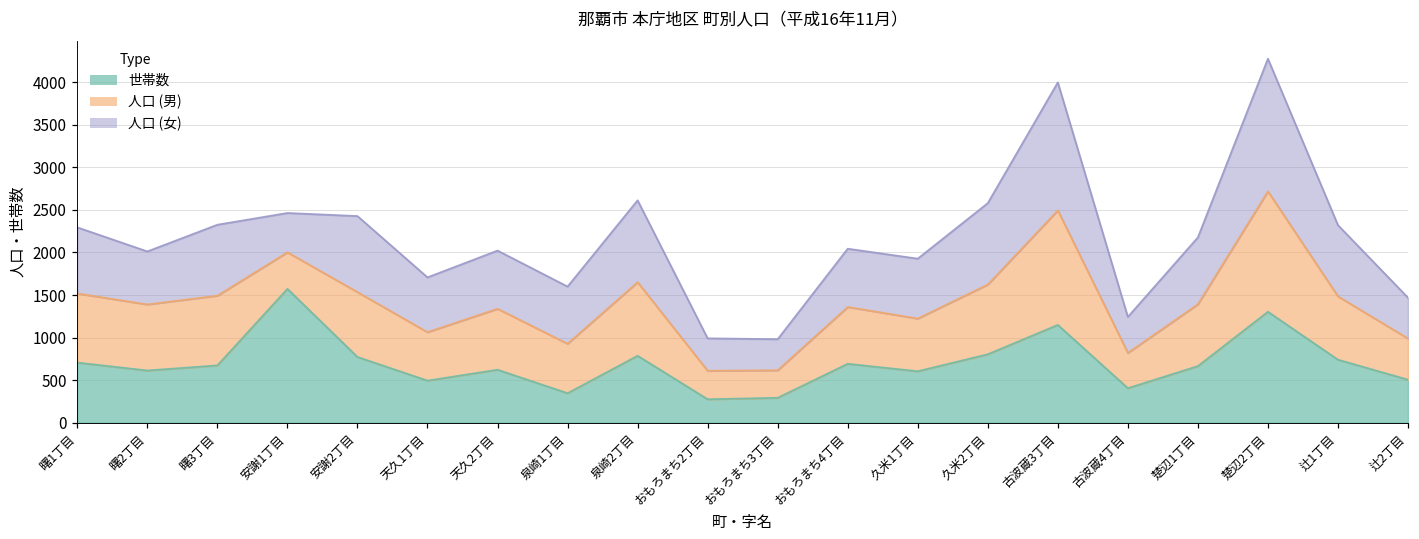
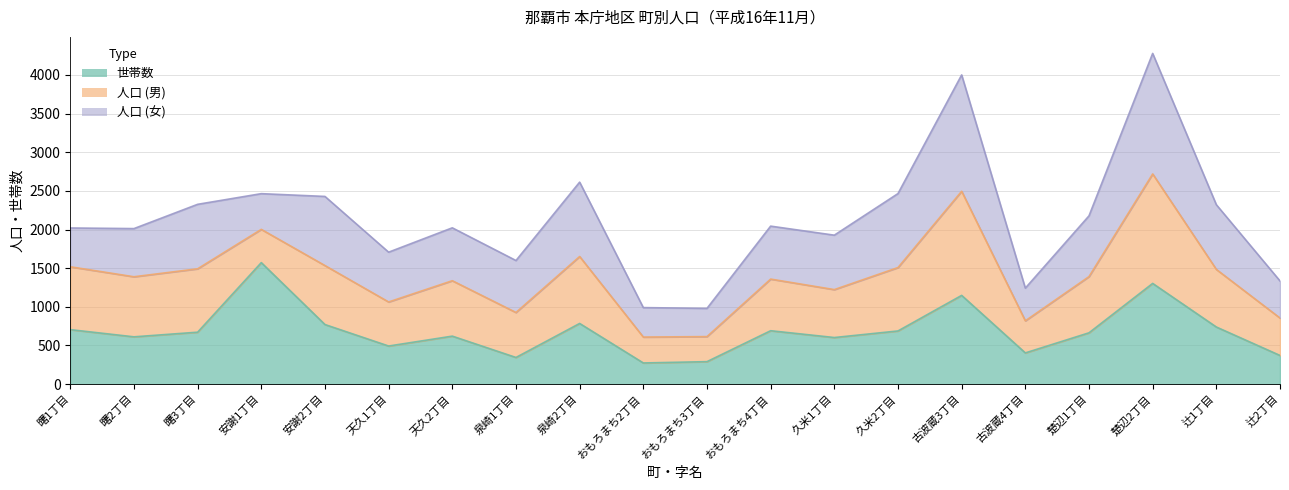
  {
    "世帯数": {
      "曙1丁目": 700,
      "曙2丁目": 600,
      "曙3丁目": 700,
      "安謝1丁目": 1600,
      "安謝2丁目": 800,
      "天久1丁目": 500,
      "天久2丁目": 600,
      "泉崎1丁目": 300,
      "泉崎2丁目": 800,
      "おもろまち2丁目": 300,
      "おもろまち3丁目": 300,
      "おもろまち4丁目": 700,
      "久米1丁目": 600,
-     "久米2丁目": 800,
+     "久米2丁目": 700,
      "古波蔵3丁目": 1100,
      "古波蔵4丁目": 400,
      "楚辺1丁目": 700,
      "楚辺2丁目": 1300,
      "辻1丁目": 700,
-     "辻2丁目": 500
+     "辻2丁目": 400
    },
    "人口 (男)": {
      "曙1丁目": 800,
      "曙2丁目": 800,
      "曙3丁目": 800,
      "安謝1丁目": 400,
      "安謝2丁目": 800,
      "天久1丁目": 600,
      "天久2丁目": 700,
      "泉崎1丁目": 600,
      "泉崎2丁目": 900,
      "おもろまち2丁目": 300,
      "おもろまち3丁目": 300,
      "おもろまち4丁目": 700,
      "久米1丁目": 600,
      "久米2丁目": 800,
      "古波蔵3丁目": 1300,
      "古波蔵4丁目": 400,
      "楚辺1丁目": 700,
      "楚辺2丁目": 1400,
      "辻1丁目": 700,
      "辻2丁目": 500
    },
    "人口 (女)": {
-     "曙1丁目": 800,
+     "曙1丁目": 500,
      "曙2丁目": 600,
      "曙3丁目": 800,
      "安謝1丁目": 500,
      "安謝2丁目": 900,
      "天久1丁目": 600,
      "天久2丁目": 700,
      "泉崎1丁目": 700,
      "泉崎2丁目": 1000,
      "おもろまち2丁目": 400,
      "おもろまち3丁目": 400,
      "おもろまち4丁目": 700,
      "久米1丁目": 700,
      "久米2丁目": 1000,
      "古波蔵3丁目": 1500,
      "古波蔵4丁目": 400,
      "楚辺1丁目": 800,
      "楚辺2丁目": 1600,
      "辻1丁目": 800,
      "辻2丁目": 500
    }
  }
